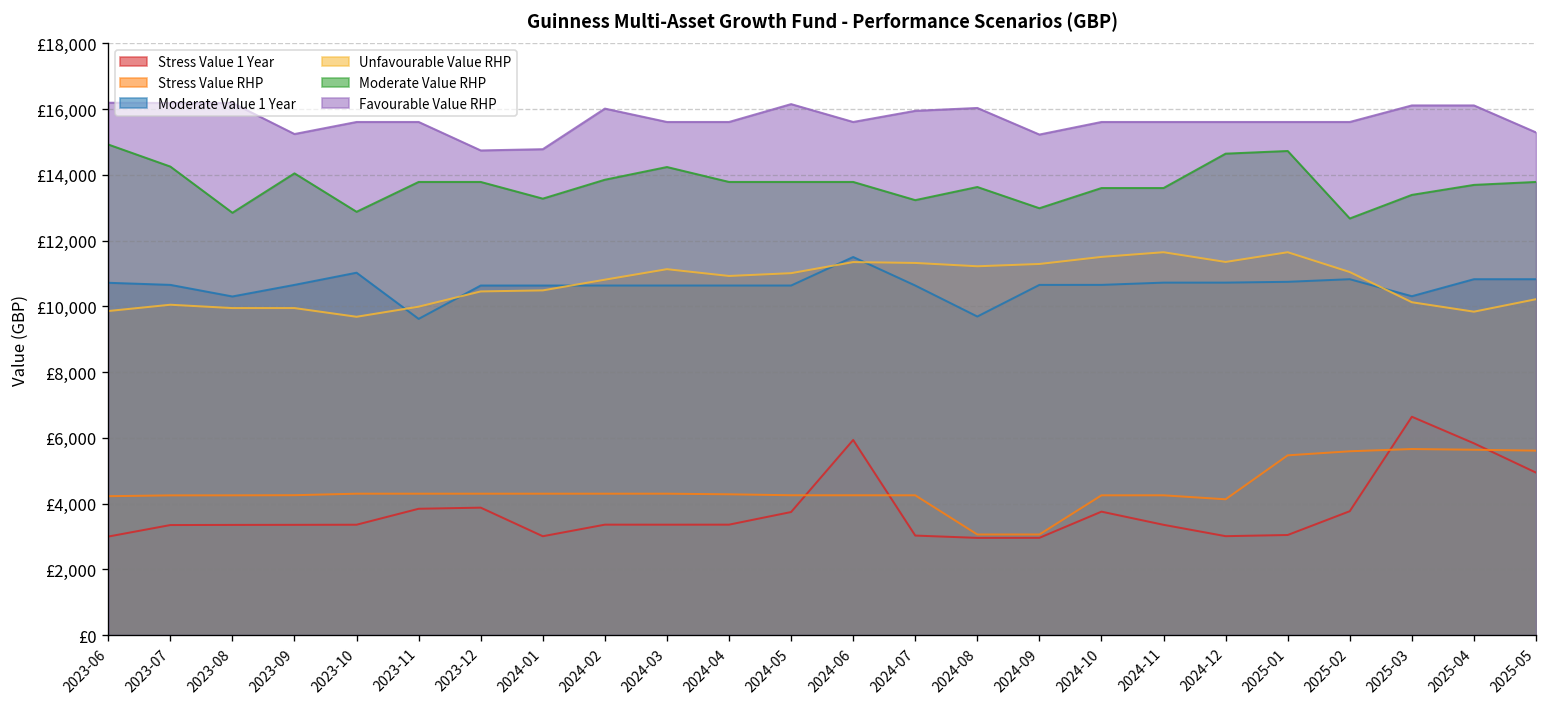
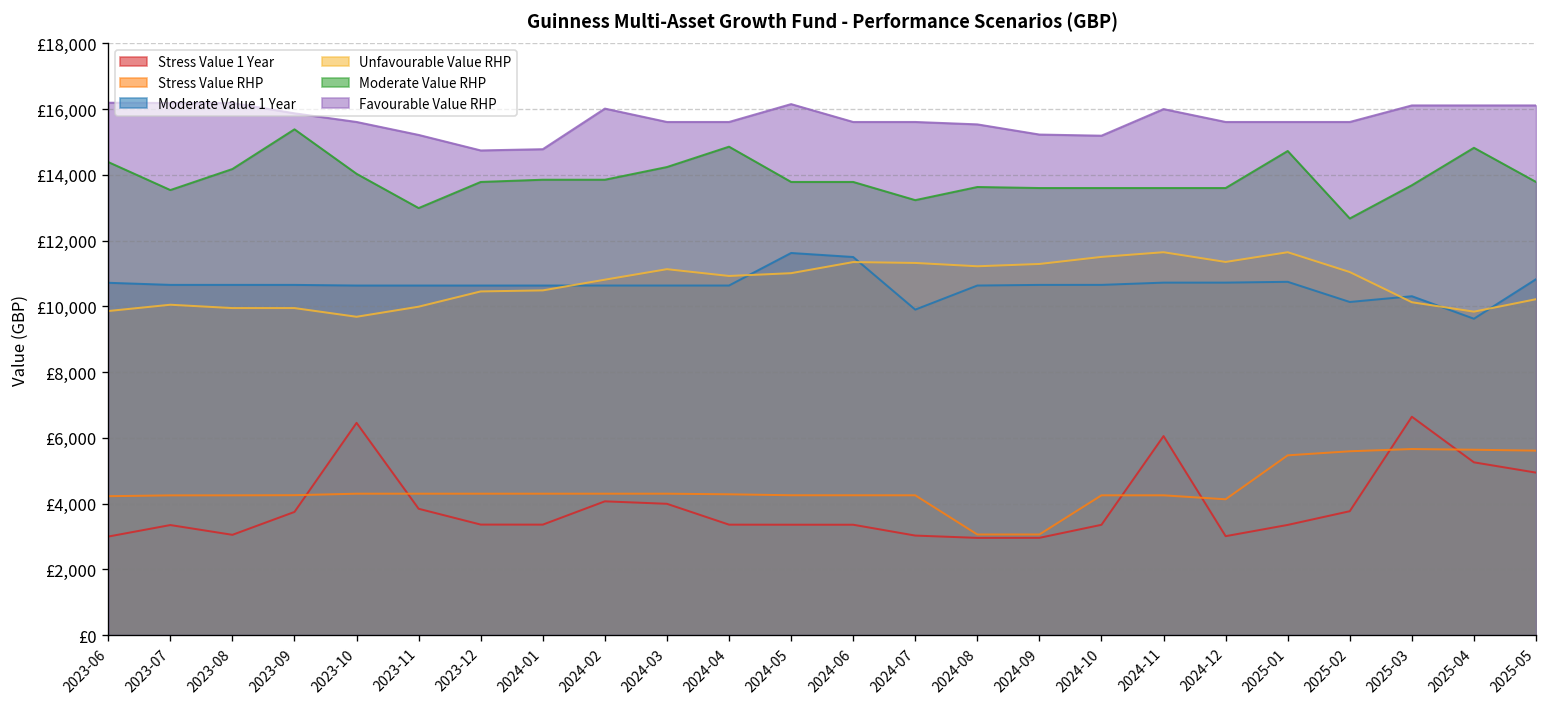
  {
    "Stress Value 1 Year": {
      "2023-06": "£3,000",
      "2023-07": "£3,300",
-     "2023-08": "£3,400",
-     "2023-09": "£3,400",
-     "2023-10": "£3,400",
+     "2023-08": "£3,000",
+     "2023-09": "£3,700",
+     "2023-10": "£6,500",
      "2023-11": "£3,800",
-     "2023-12": "£3,900",
-     "2024-01": "£3,000",
-     "2024-02": "£3,400",
-     "2024-03": "£3,400",
+     "2023-12": "£3,400",
+     "2024-01": "£3,400",
+     "2024-02": "£4,100",
+     "2024-03": "£4,000",
      "2024-04": "£3,400",
-     "2024-05": "£3,700",
-     "2024-06": "£5,900",
+     "2024-05": "£3,400",
+     "2024-06": "£3,400",
      "2024-07": "£3,000",
      "2024-08": "£3,000",
      "2024-09": "£3,000",
-     "2024-10": "£3,800",
-     "2024-11": "£3,400",
+     "2024-10": "£3,400",
+     "2024-11": "£6,100",
      "2024-12": "£3,000",
-     "2025-01": "£3,000",
+     "2025-01": "£3,400",
      "2025-02": "£3,800",
      "2025-03": "£6,600",
-     "2025-04": "£5,800",
+     "2025-04": "£5,300",
      "2025-05": "£4,900"
    },
    "Moderate Value 1 Year": {
      "2023-06": "£10,700",
      "2023-07": "£10,700",
-     "2023-08": "£10,300",
+     "2023-08": "£10,700",
      "2023-09": "£10,700",
-     "2023-10": "£11,000",
-     "2023-11": "£9,600",
+     "2023-10": "£10,600",
+     "2023-11": "£10,600",
      "2023-12": "£10,600",
      "2024-01": "£10,600",
      "2024-02": "£10,600",
      "2024-03": "£10,600",
      "2024-04": "£10,600",
-     "2024-05": "£10,600",
+     "2024-05": "£11,600",
      "2024-06": "£11,500",
-     "2024-07": "£10,600",
-     "2024-08": "£9,700",
+     "2024-07": "£9,900",
+     "2024-08": "£10,600",
      "2024-09": "£10,700",
      "2024-10": "£10,700",
      "2024-11": "£10,700",
      "2024-12": "£10,700",
      "2025-01": "£10,700",
-     "2025-02": "£10,800",
+     "2025-02": "£10,100",
      "2025-03": "£10,300",
-     "2025-04": "£10,800",
+     "2025-04": "£9,600",
      "2025-05": "£10,800"
    },
    "Moderate Value RHP": {
-     "2023-06": "£14,900",
-     "2023-07": "£14,300",
-     "2023-08": "£12,800",
-     "2023-09": "£14,000",
-     "2023-10": "£12,900",
-     "2023-11": "£13,800",
+     "2023-06": "£14,400",
+     "2023-07": "£13,500",
+     "2023-08": "£14,200",
+     "2023-09": "£15,400",
+     "2023-10": "£14,000",
+     "2023-11": "£13,000",
      "2023-12": "£13,800",
-     "2024-01": "£13,300",
+     "2024-01": "£13,900",
      "2024-02": "£13,900",
      "2024-03": "£14,200",
-     "2024-04": "£13,800",
+     "2024-04": "£14,900",
      "2024-05": "£13,800",
      "2024-06": "£13,800",
      "2024-07": "£13,200",
      "2024-08": "£13,600",
-     "2024-09": "£13,000",
+     "2024-09": "£13,600",
      "2024-10": "£13,600",
      "2024-11": "£13,600",
-     "2024-12": "£14,600",
+     "2024-12": "£13,600",
      "2025-01": "£14,700",
      "2025-02": "£12,700",
-     "2025-03": "£13,400",
-     "2025-04": "£13,700",
+     "2025-03": "£13,700",
+     "2025-04": "£14,800",
      "2025-05": "£13,800"
    },
    "Favourable Value RHP": {
      "2023-06": "£16,200",
-     "2023-09": "£15,200",
+     "2023-09": "£15,900",
      "2023-10": "£15,600",
-     "2023-11": "£15,600",
+     "2023-11": "£15,200",
      "2023-12": "£14,700",
      "2024-01": "£14,800",
      "2024-02": "£16,000",
      "2024-03": "£15,600",
      "2024-04": "£15,600",
      "2024-05": "£16,200",
      "2024-06": "£15,600",
-     "2024-07": "£15,900",
-     "2024-08": "£16,000",
+     "2024-07": "£15,600",
+     "2024-08": "£15,500",
      "2024-09": "£15,200",
-     "2024-10": "£15,600",
-     "2024-11": "£15,600",
+     "2024-10": "£15,200",
+     "2024-11": "£16,000",
      "2024-12": "£15,600",
      "2025-01": "£15,600",
      "2025-02": "£15,600",
      "2025-03": "£16,100",
      "2025-04": "£16,100",
-     "2025-05": "£15,300"
+     "2025-05": "£16,100"
    }
  }
